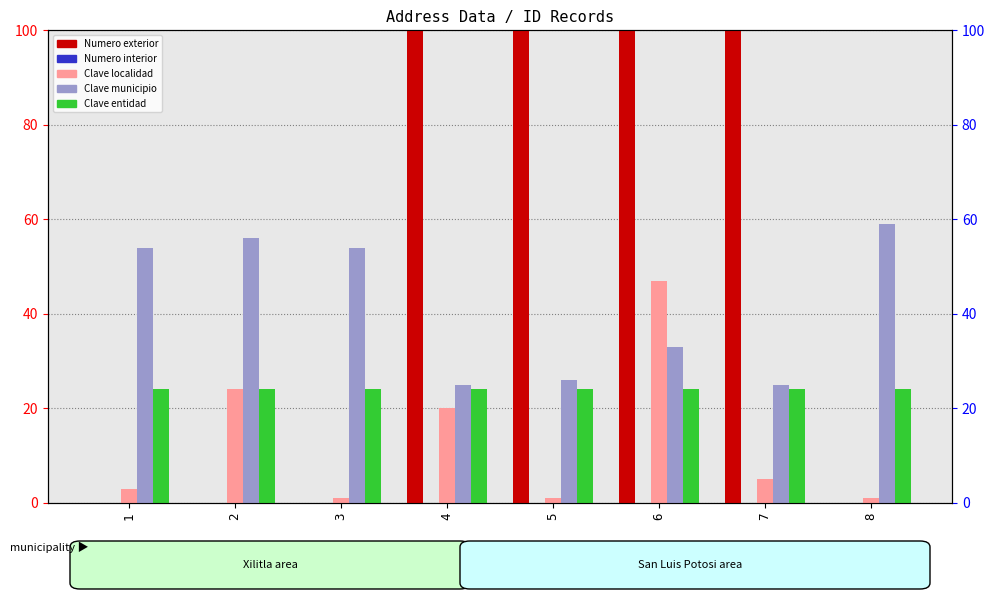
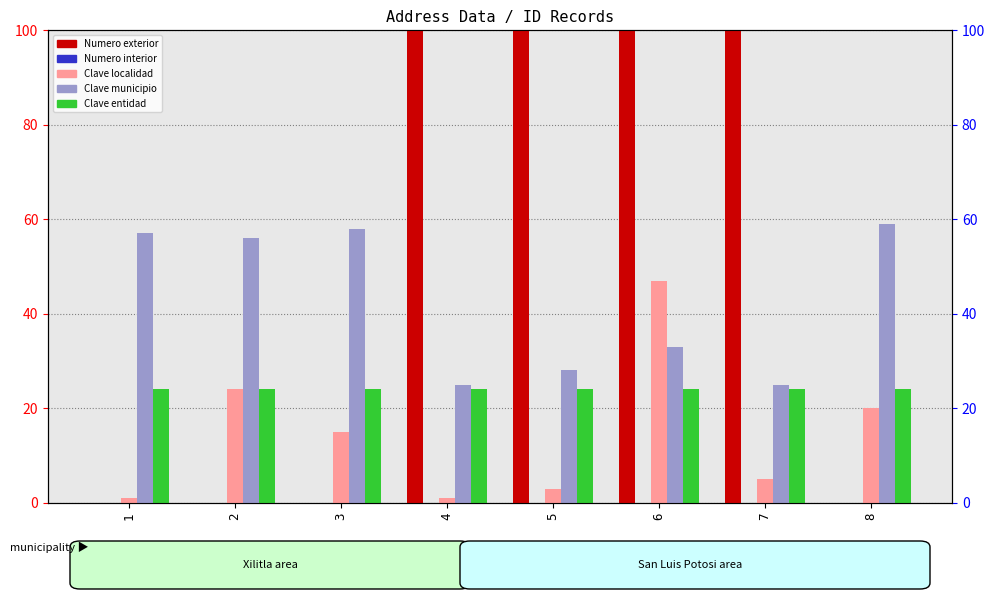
  {
    "Numero exterior": {
      "1": 0,
      "2": 0,
      "3": 0,
      "8": 0
    },
    "Numero interior": {
      "1": 0,
      "2": 0,
      "3": 0,
      "4": 0,
      "5": 0,
      "6": 0,
      "7": 0,
      "8": 0
    },
    "Clave localidad": {
-     "1": 3,
+     "1": 1,
      "2": 24,
-     "3": 1,
-     "4": 20,
-     "5": 1,
+     "3": 15,
+     "4": 1,
+     "5": 3,
      "6": 47,
      "7": 5,
-     "8": 1
+     "8": 20
    },
    "Clave municipio": {
-     "1": 54,
+     "1": 57,
      "2": 56,
-     "3": 54,
+     "3": 58,
      "4": 25,
-     "5": 26,
+     "5": 28,
      "6": 33,
      "7": 25,
      "8": 59
    },
    "Clave entidad": {
      "1": 24,
      "2": 24,
      "3": 24,
      "4": 24,
      "5": 24,
      "6": 24,
      "7": 24,
      "8": 24
    }
  }
